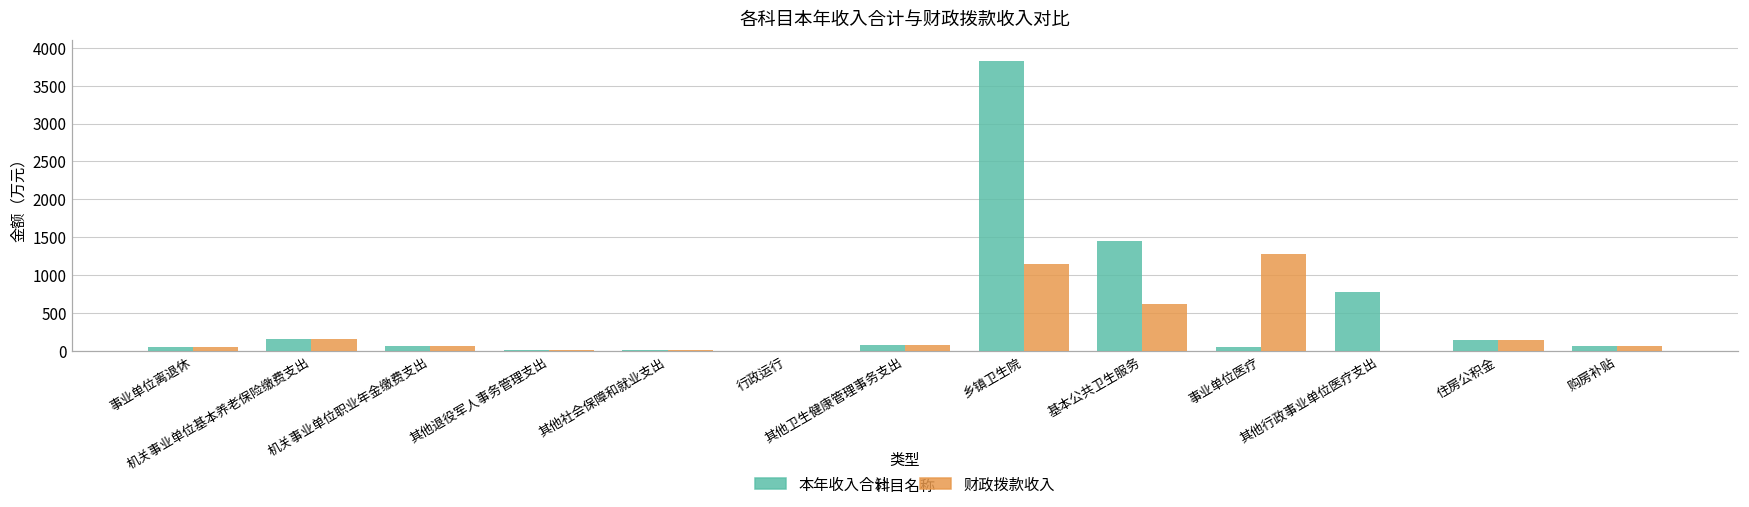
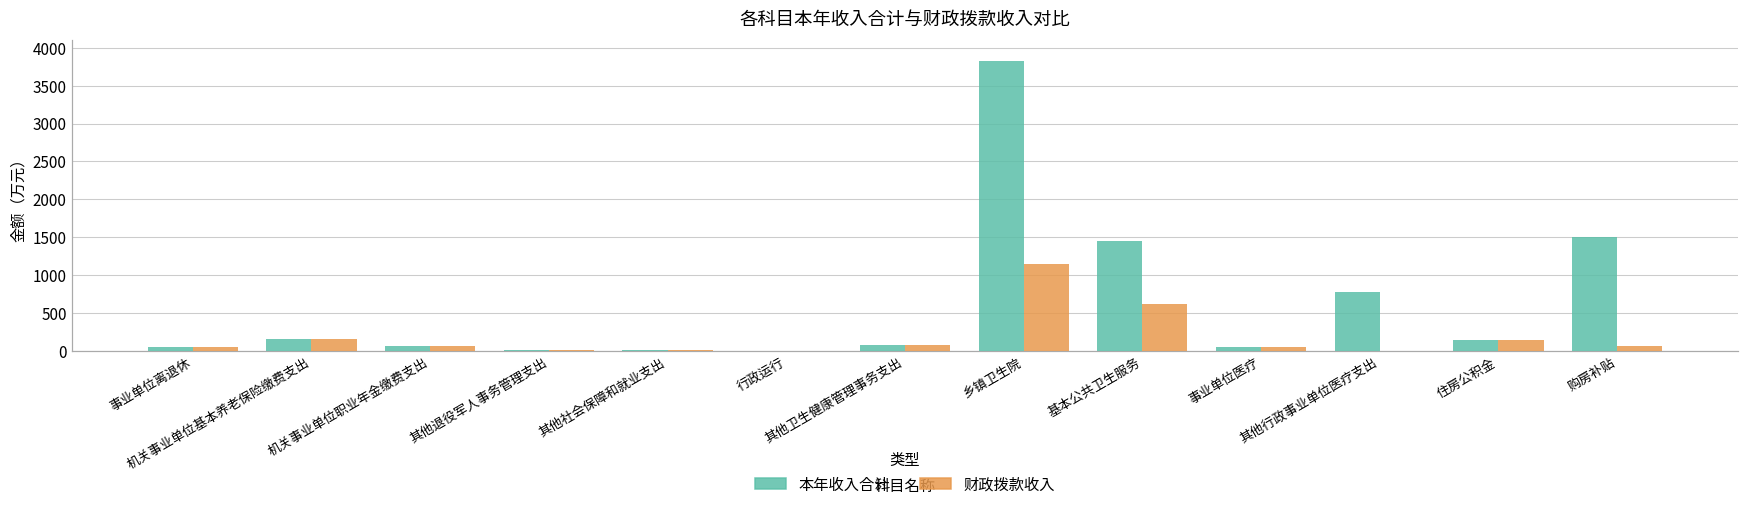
  {
    "本年收入合计": {
      "事业单位离退休": 100,
      "机关事业单位基本养老保险缴费支出": 200,
      "机关事业单位职业年金缴费支出": 100,
      "其他卫生健康管理事务支出": 100,
      "乡镇卫生院": 3800,
      "基本公共卫生服务": 1500,
      "事业单位医疗": 100,
      "其他行政事业单位医疗支出": 800,
      "住房公积金": 100,
-     "购房补贴": 100
+     "购房补贴": 1500
    },
    "财政拨款收入": {
      "事业单位离退休": 100,
      "机关事业单位基本养老保险缴费支出": 200,
      "机关事业单位职业年金缴费支出": 100,
      "其他卫生健康管理事务支出": 100,
      "乡镇卫生院": 1200,
      "基本公共卫生服务": 600,
-     "事业单位医疗": 1300,
+     "事业单位医疗": 100,
      "住房公积金": 100,
      "购房补贴": 100
    }
  }
